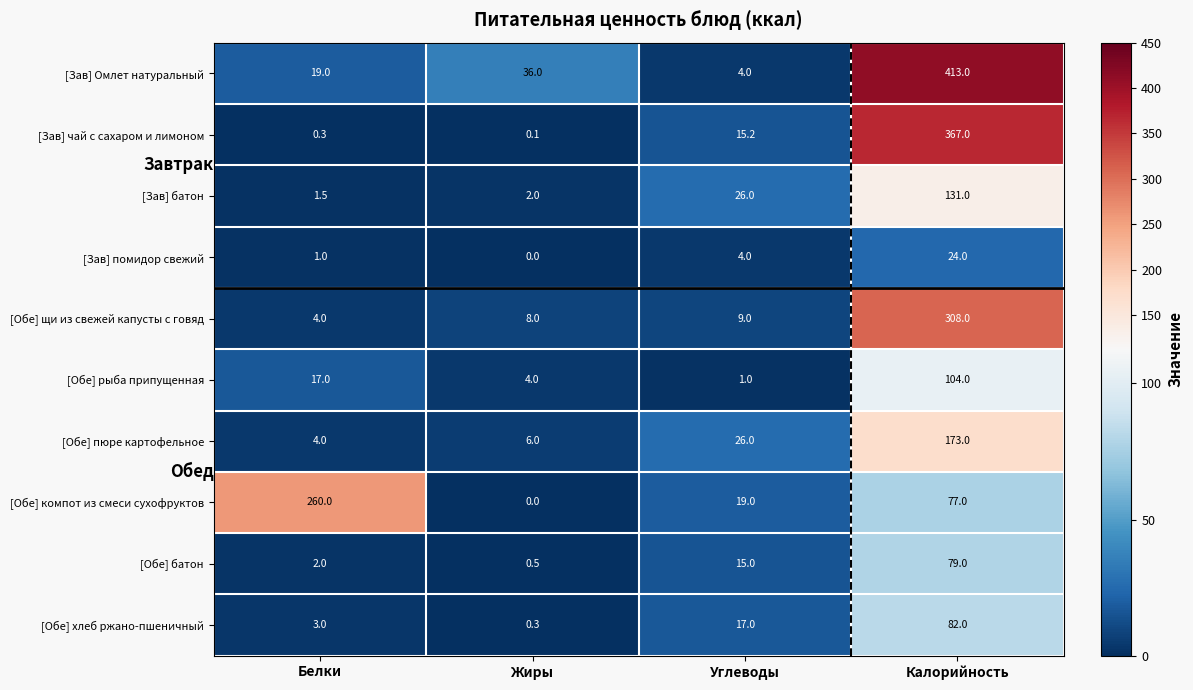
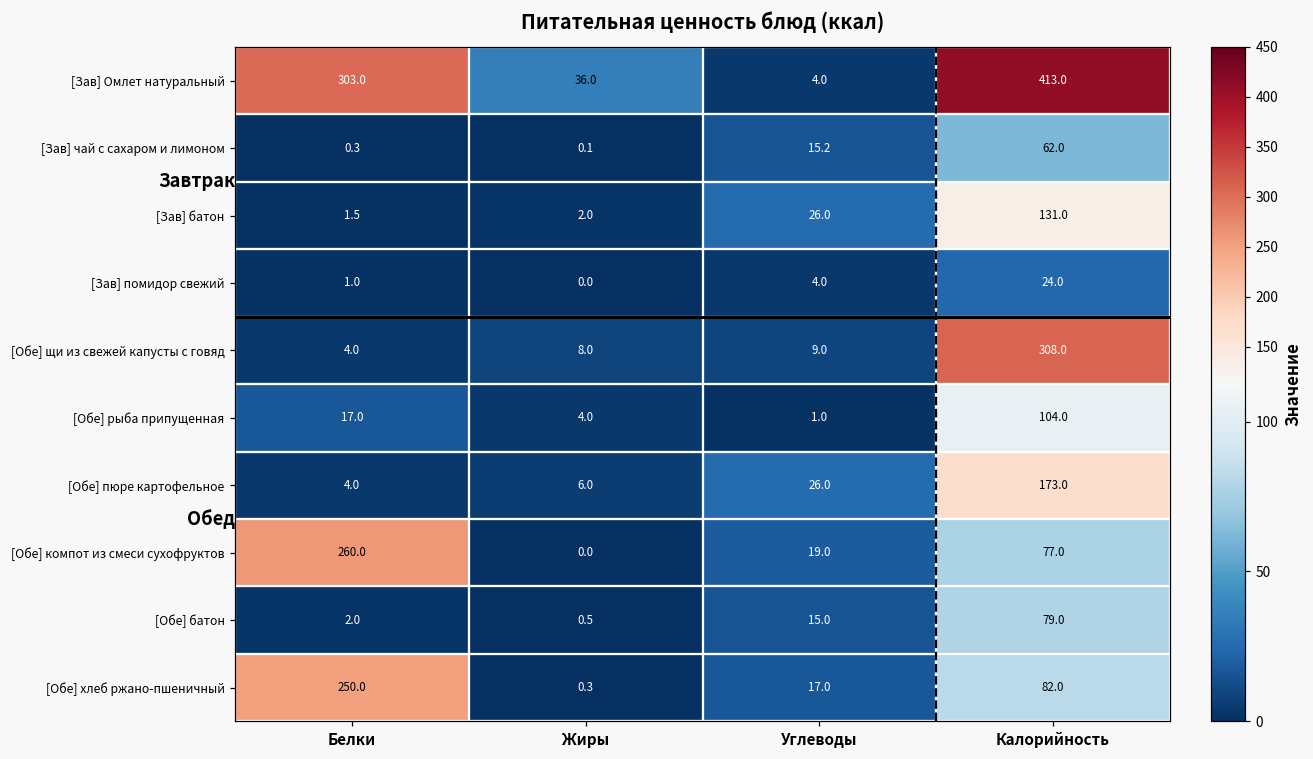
  {
    "[Зав] Омлет натуральный": {
-     "Белки": 19.0,
+     "Белки": 303.0,
      "Жиры": 36.0,
      "Углеводы": 4.0,
      "Калорийность": 413.0
    },
    "[Зав] чай с сахаром и лимоном": {
      "Белки": 0.3,
      "Жиры": 0.1,
      "Углеводы": 15.2,
-     "Калорийность": 367.0
+     "Калорийность": 62.0
    },
    "[Зав] батон": {
      "Белки": 1.5,
      "Жиры": 2.0,
      "Углеводы": 26.0,
      "Калорийность": 131.0
    },
    "[Зав] помидор свежий": {
      "Белки": 1.0,
      "Жиры": 0.0,
      "Углеводы": 4.0,
      "Калорийность": 24.0
    },
    "[Обе] щи из свежей капусты с говяд": {
      "Белки": 4.0,
      "Жиры": 8.0,
      "Углеводы": 9.0,
      "Калорийность": 308.0
    },
    "[Обе] рыба припущенная": {
      "Белки": 17.0,
      "Жиры": 4.0,
      "Углеводы": 1.0,
      "Калорийность": 104.0
    },
    "[Обе] пюре картофельное": {
      "Белки": 4.0,
      "Жиры": 6.0,
      "Углеводы": 26.0,
      "Калорийность": 173.0
    },
    "[Обе] компот из смеси сухофруктов": {
      "Белки": 260.0,
      "Жиры": 0.0,
      "Углеводы": 19.0,
      "Калорийность": 77.0
    },
    "[Обе] батон": {
      "Белки": 2.0,
      "Жиры": 0.5,
      "Углеводы": 15.0,
      "Калорийность": 79.0
    },
    "[Обе] хлеб ржано-пшеничный": {
-     "Белки": 3.0,
+     "Белки": 250.0,
      "Жиры": 0.3,
      "Углеводы": 17.0,
      "Калорийность": 82.0
    }
  }
